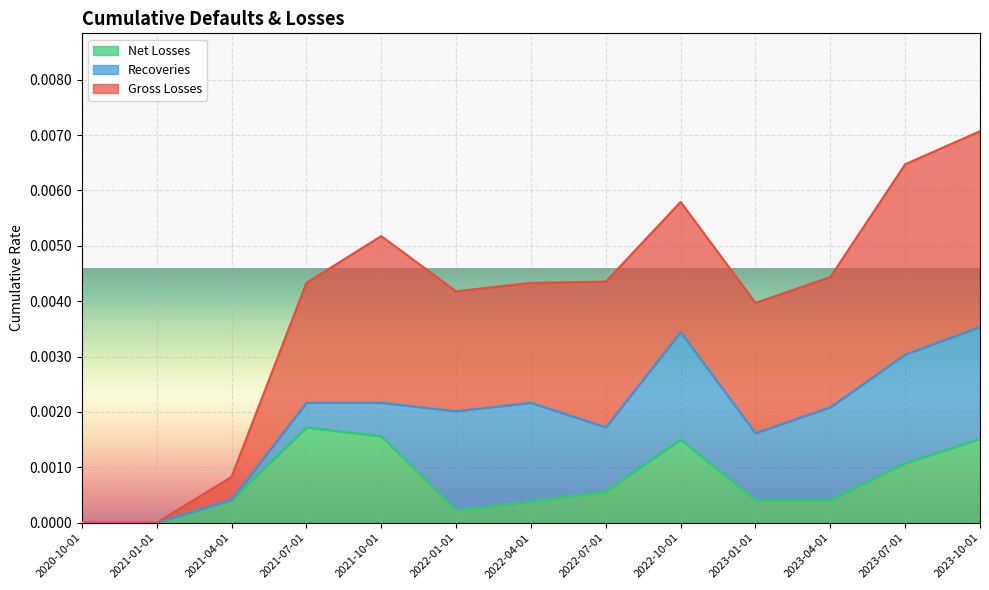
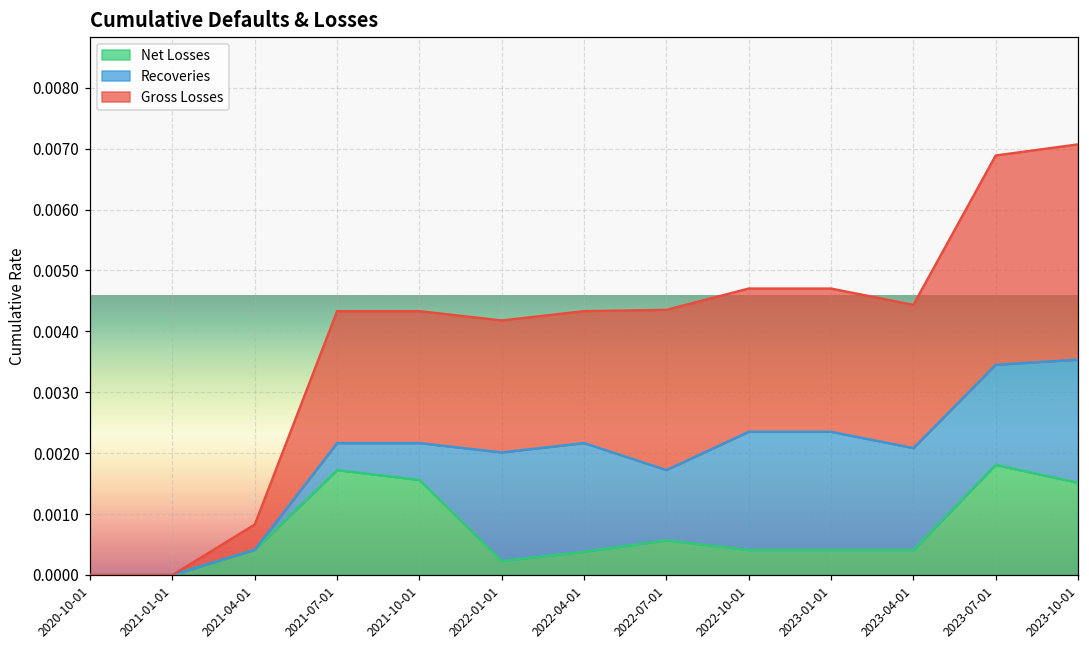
  {
    "Net Losses": {
      "2021-07-01": 0.0017,
      "2021-10-01": 0.0016,
      "2022-01-01": 0.0002,
      "2022-04-01": 0.0004,
      "2022-07-01": 0.0006,
-     "2022-10-01": 0.0015,
+     "2022-10-01": 0.0004,
      "2023-01-01": 0.0004,
      "2023-04-01": 0.0004,
-     "2023-07-01": 0.0011,
+     "2023-07-01": 0.0018,
      "2023-10-01": 0.0015
    },
    "Recoveries": {
      "2021-07-01": 0.0004,
      "2021-10-01": 0.0006,
      "2022-01-01": 0.0018,
      "2022-04-01": 0.0018,
      "2022-07-01": 0.0012,
      "2022-10-01": 0.0019,
-     "2023-01-01": 0.0012,
+     "2023-01-01": 0.0019,
      "2023-04-01": 0.0017,
-     "2023-07-01": 0.0020,
+     "2023-07-01": 0.0016,
      "2023-10-01": 0.0020
    },
    "Gross Losses": {
      "2021-04-01": 0.0004,
      "2021-07-01": 0.0022,
-     "2021-10-01": 0.0030,
+     "2021-10-01": 0.0022,
      "2022-01-01": 0.0022,
      "2022-04-01": 0.0022,
      "2022-07-01": 0.0026,
      "2022-10-01": 0.0024,
      "2023-01-01": 0.0024,
      "2023-04-01": 0.0024,
      "2023-07-01": 0.0034,
      "2023-10-01": 0.0035
    }
  }
